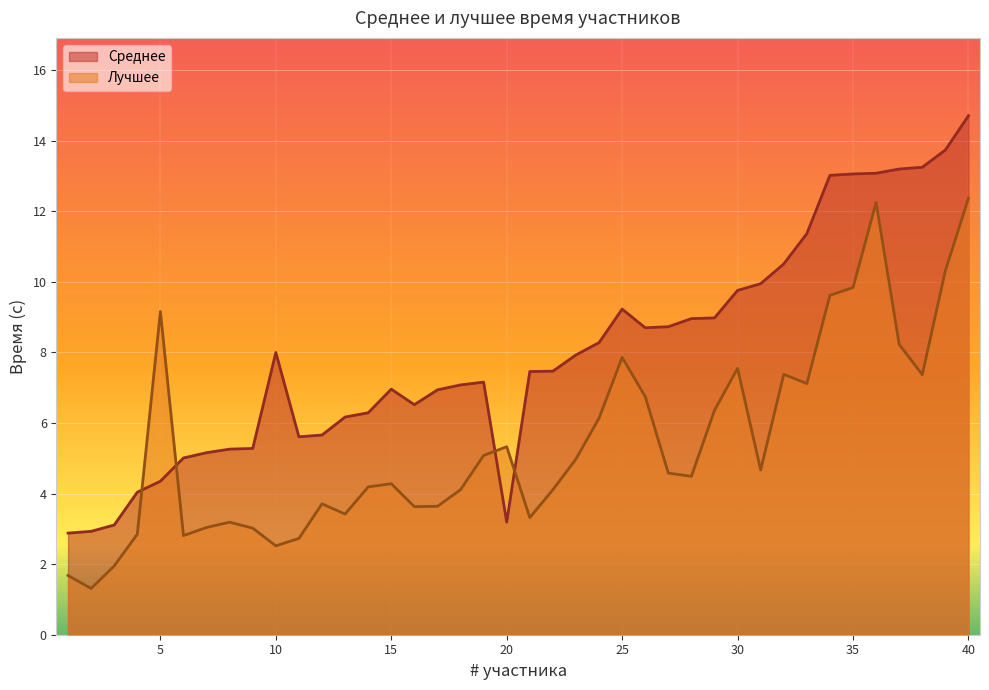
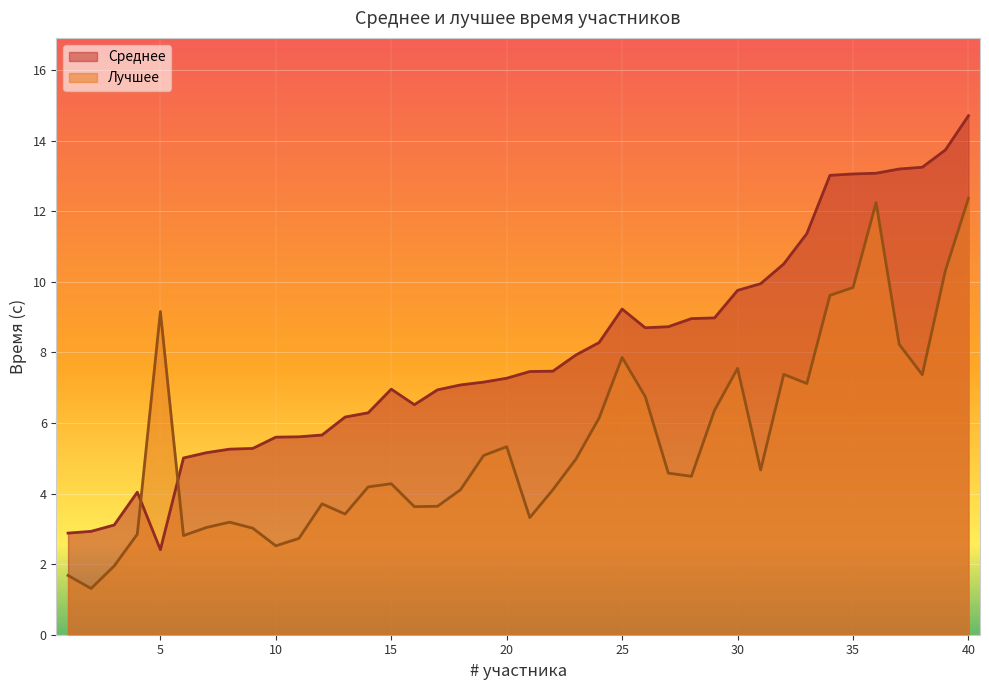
  {
    "Среднее": {
-     "5": 4.4,
-     "10": 8.0,
+     "5": 2.4,
+     "10": 5.6,
      "15": 7.0,
-     "20": 3.2,
+     "20": 7.3,
      "25": 9.2,
      "30": 9.8,
      "35": 13.1,
      "40": 14.7
    },
    "Лучшее": {
      "5": 9.2,
      "10": 2.5,
      "15": 4.3,
      "20": 5.3,
      "25": 7.9,
      "30": 7.6,
      "35": 9.8,
      "40": 12.4
    }
  }
